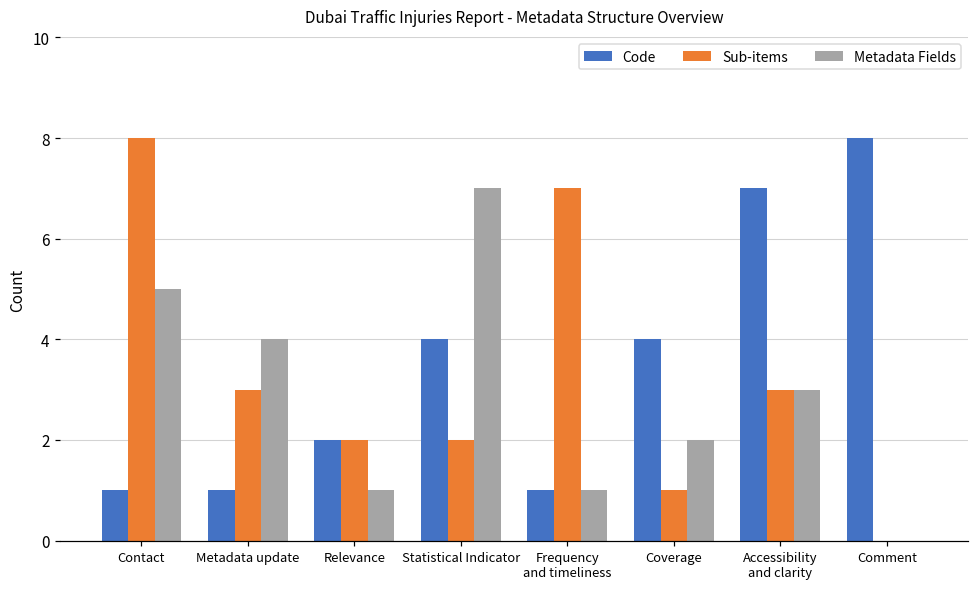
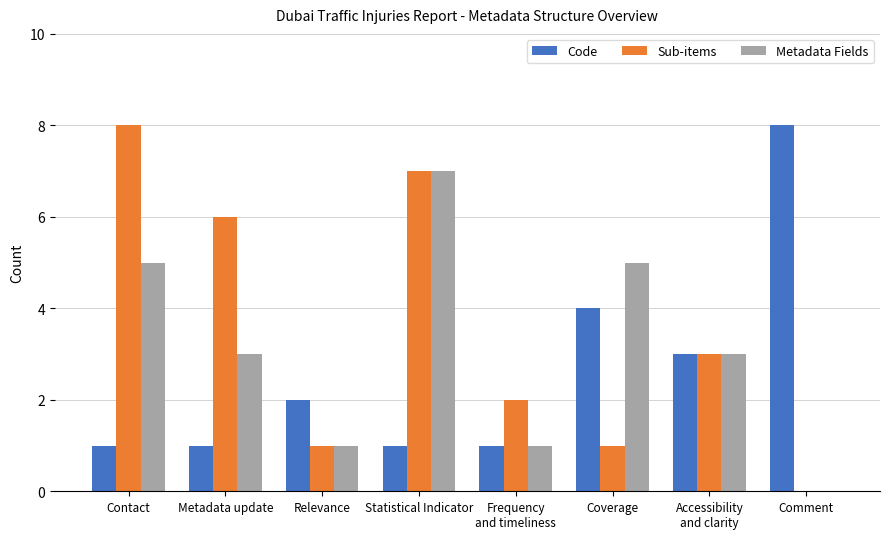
  {
    "Code": {
      "Contact": 1,
      "Metadata update": 1,
      "Relevance": 2,
-     "Statistical Indicator": 4,
+     "Statistical Indicator": 1,
      "Frequency and timeliness": 1,
      "Coverage": 4,
-     "Accessibility and clarity": 7,
+     "Accessibility and clarity": 3,
      "Comment": 8
    },
    "Sub-items": {
      "Contact": 8,
-     "Metadata update": 3,
-     "Relevance": 2,
-     "Statistical Indicator": 2,
-     "Frequency and timeliness": 7,
+     "Metadata update": 6,
+     "Relevance": 1,
+     "Statistical Indicator": 7,
+     "Frequency and timeliness": 2,
      "Coverage": 1,
      "Accessibility and clarity": 3,
      "Comment": 0
    },
    "Metadata Fields": {
      "Contact": 5,
-     "Metadata update": 4,
+     "Metadata update": 3,
      "Relevance": 1,
      "Statistical Indicator": 7,
      "Frequency and timeliness": 1,
-     "Coverage": 2,
+     "Coverage": 5,
      "Accessibility and clarity": 3,
      "Comment": 0
    }
  }
